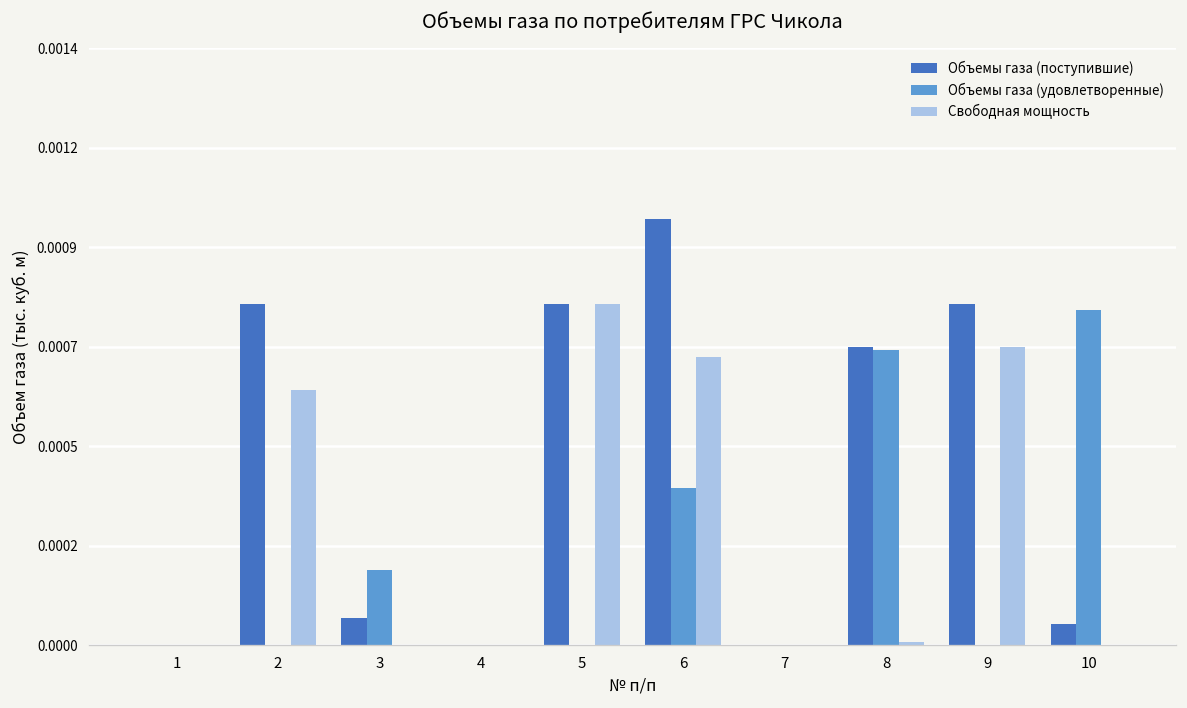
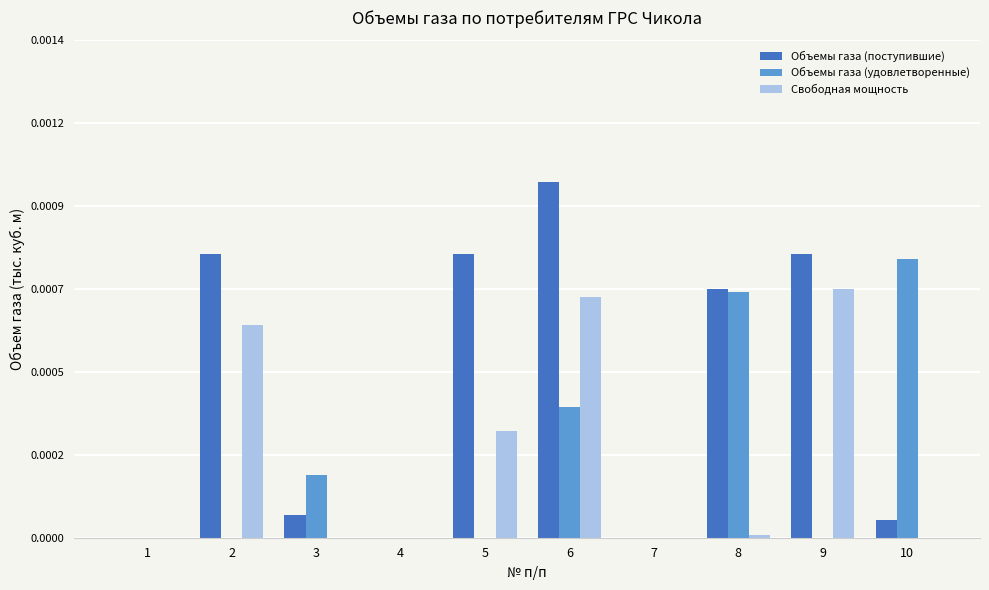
  {
    "Свободная мощность": {
      "1": 0.0000,
      "2": 0.0006,
      "3": 0.0000,
      "4": 0.0000,
-     "5": 0.0008,
+     "5": 0.0003,
      "6": 0.00068,
      "7": 0.0000,
      "9": 0.0007,
      "10": 0.0000
    }
  }
